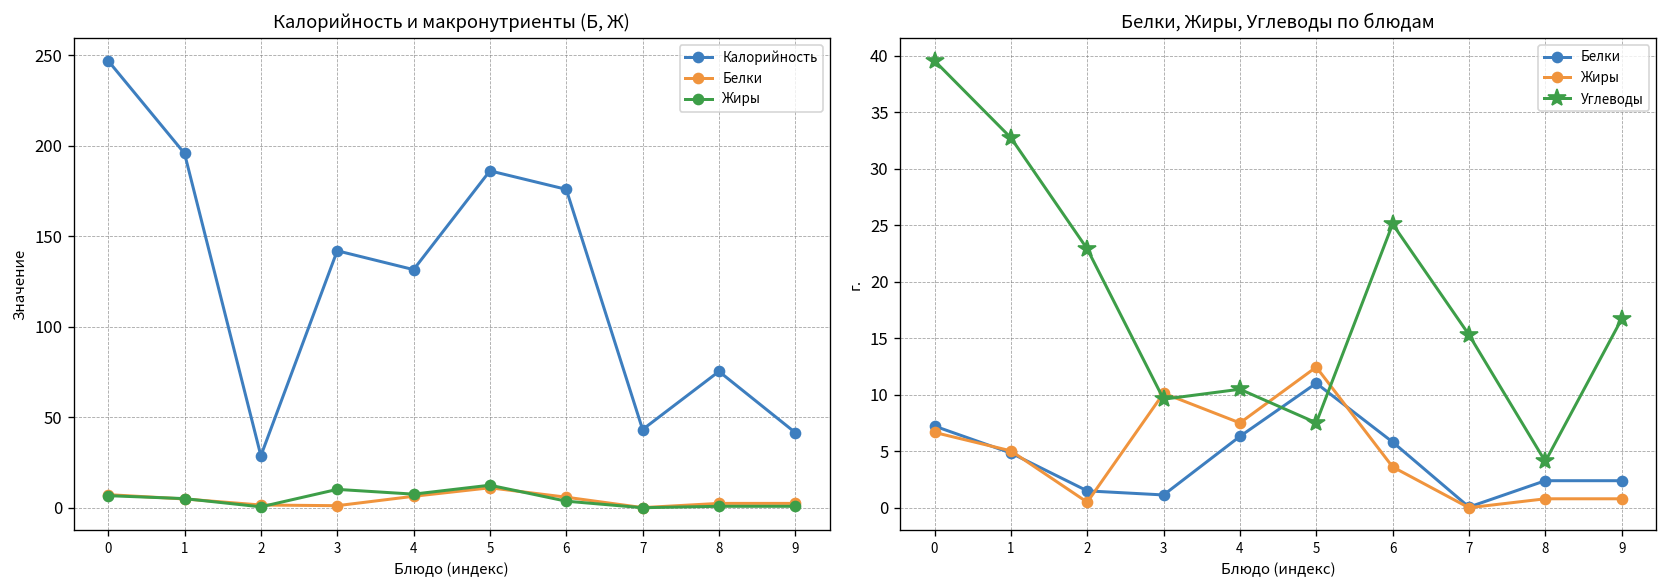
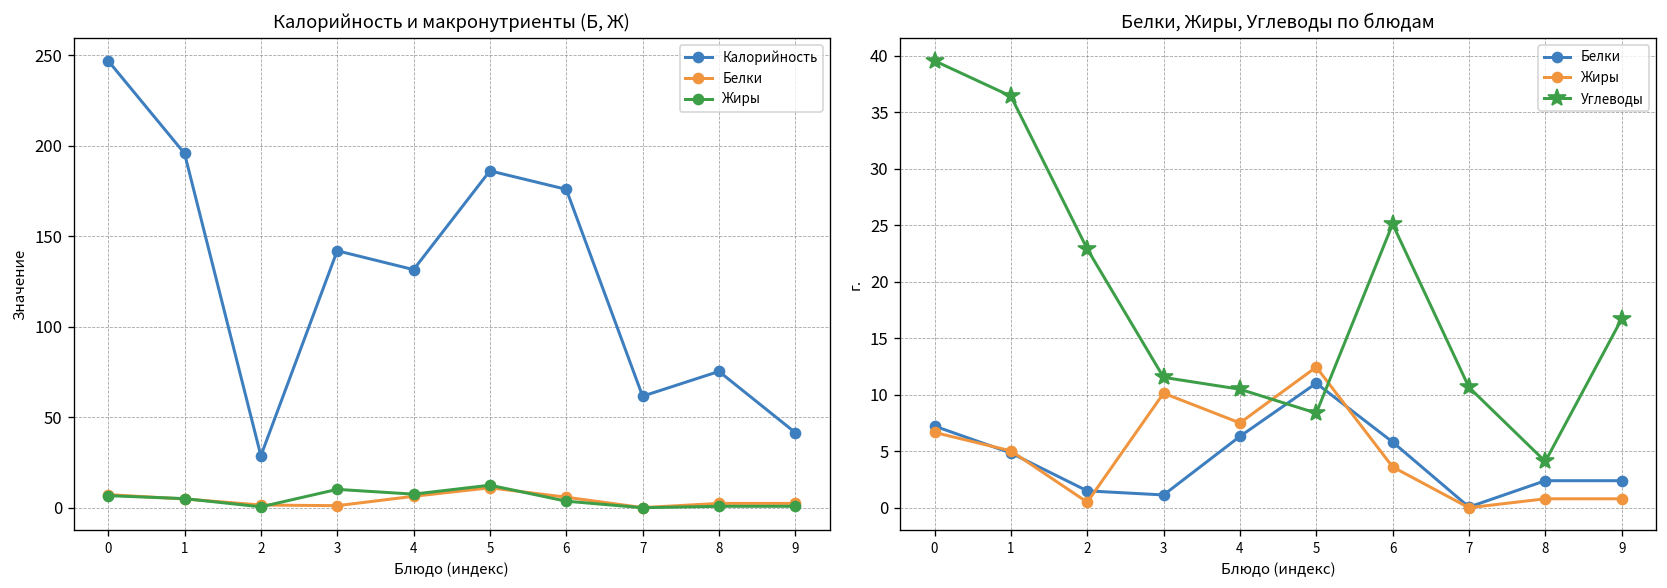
  {
    "Калорийность и макронутриенты (Б, Ж)": {
      "Калорийность": {
        "0": 247,
        "1": 196,
        "2": 29,
        "3": 142,
        "4": 132,
        "5": 186,
        "6": 176,
-       "7": 43,
+       "7": 62,
        "8": 75,
        "9": 42
      }
    },
    "Белки, Жиры, Углеводы по блюдам": {
      "Белки": {
        "0": 7,
        "2": 2,
        "3": 1,
        "4": 6,
        "5": 11,
        "6": 6,
        "8": 2,
        "9": 2
      },
      "Жиры": {
        "0": 7,
        "2": 1,
        "3": 10,
        "4": 8,
        "5": 12,
        "6": 4,
        "8": 1,
        "9": 1
      },
      "Углеводы": {
        "0": 40,
-       "1": 33,
+       "1": 36,
        "2": 23,
-       "3": 10,
+       "3": 12,
        "4": 10,
-       "5": 7.5,
+       "5": 8.4,
        "6": 25,
-       "7": 15,
+       "7": 11,
        "8": 4,
        "9": 17
      }
    }
  }
